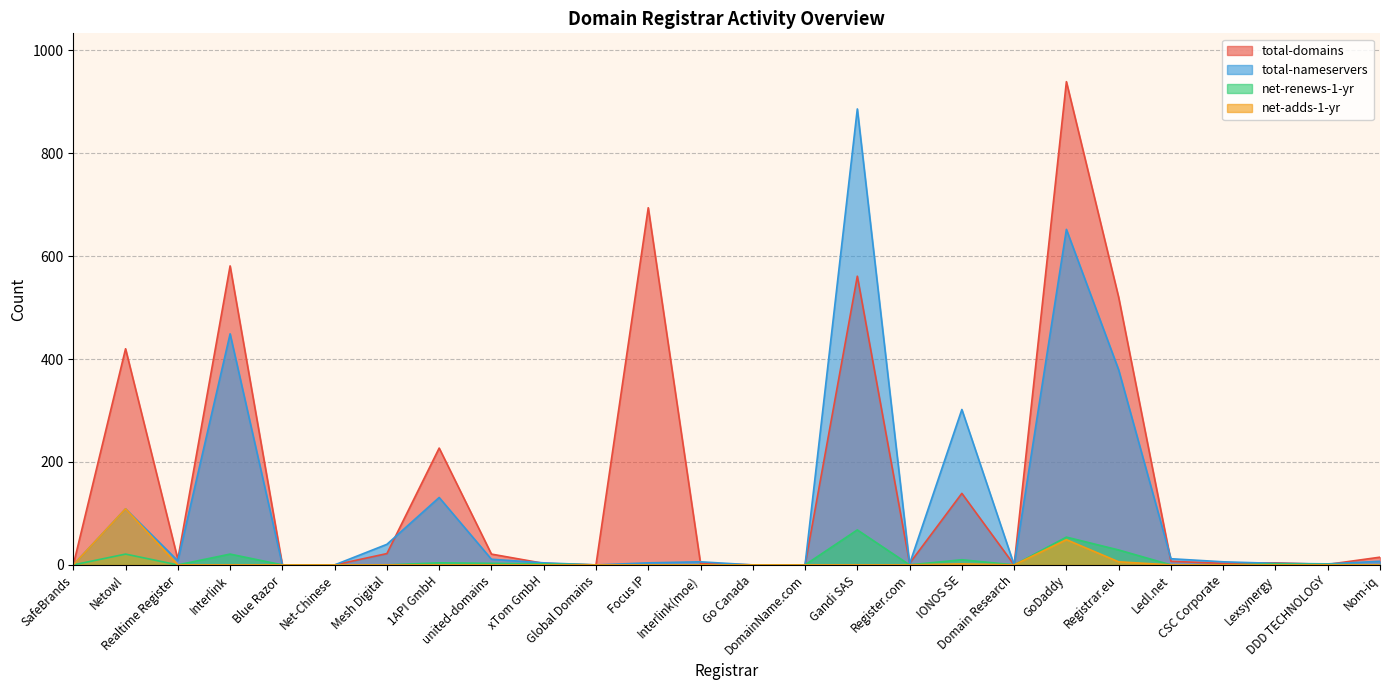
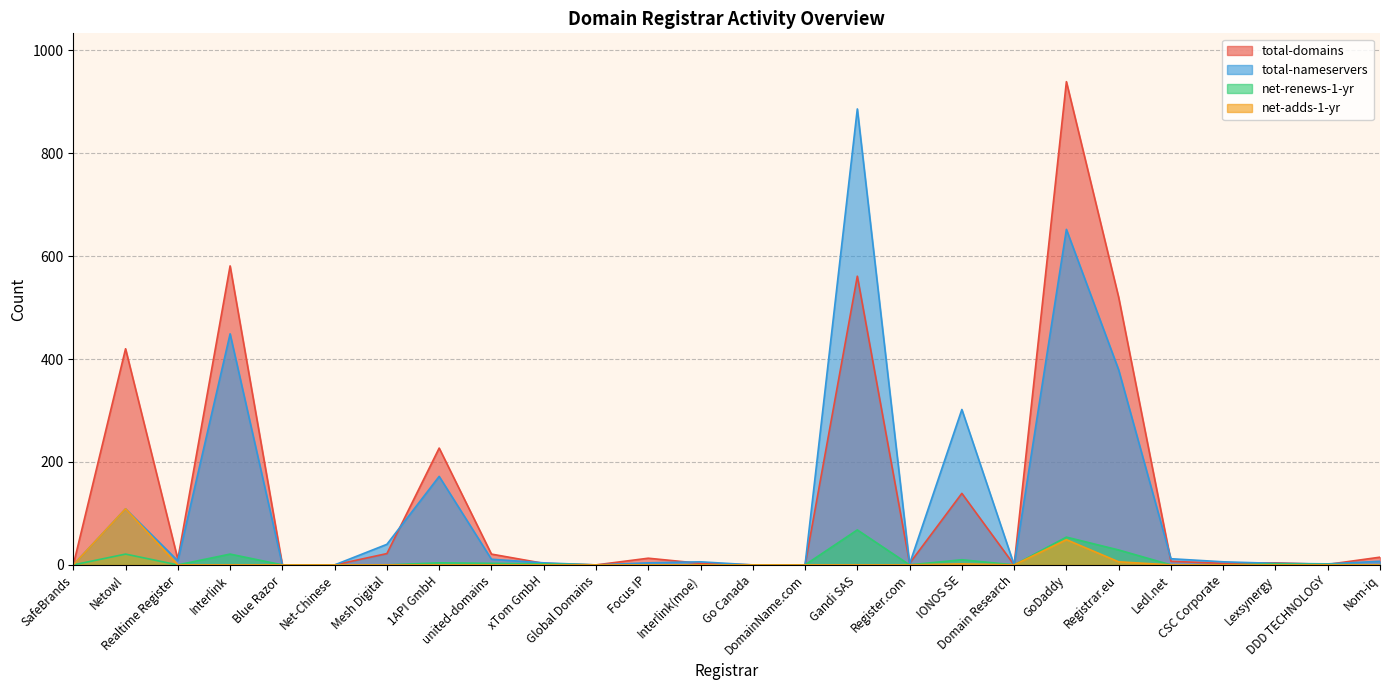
  {
    "total-domains": {
      "Netowl": 420,
      "Interlink": 580,
      "Mesh Digital": 20,
      "1API GmbH": 230,
      "united-domains": 20,
-     "Focus IP": 690,
+     "Focus IP": 10,
      "Gandi SAS": 560,
      "IONOS SE": 140,
      "GoDaddy": 940,
      "Registrar.eu": 520,
      "Ledl.net": 10,
      "Nom-iq": 20
    },
    "total-nameservers": {
      "Interlink": 450,
      "Mesh Digital": 40,
-     "1API GmbH": 130,
+     "1API GmbH": 170,
      "united-domains": 10,
      "Gandi SAS": 890,
      "IONOS SE": 300,
      "GoDaddy": 650,
      "Registrar.eu": 380,
      "Ledl.net": 10,
      "Nom-iq": 10
    },
    "net-renews-1-yr": {
      "Netowl": 20,
      "Interlink": 20,
      "Gandi SAS": 70,
      "IONOS SE": 10,
      "GoDaddy": 50,
      "Registrar.eu": 30
    },
    "net-adds-1-yr": {
      "Interlink": 0,
      "Gandi SAS": 0,
      "IONOS SE": 0,
      "GoDaddy": 50,
      "Registrar.eu": 10
    }
  }
